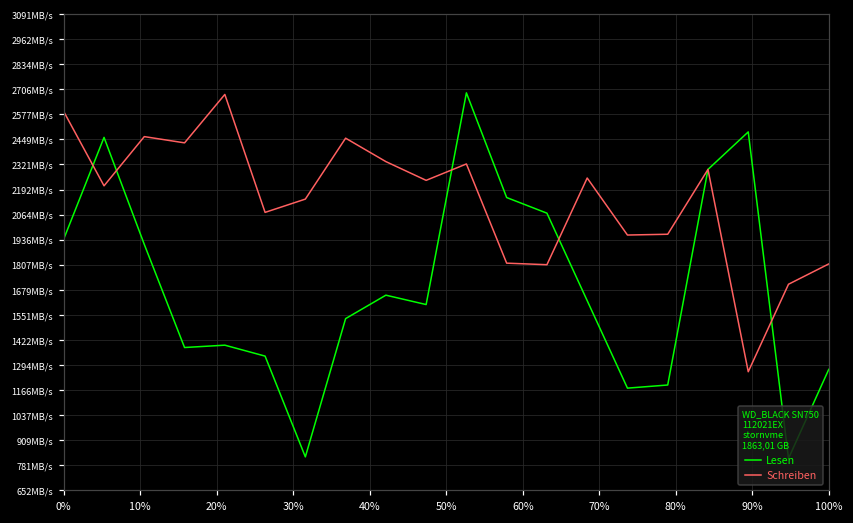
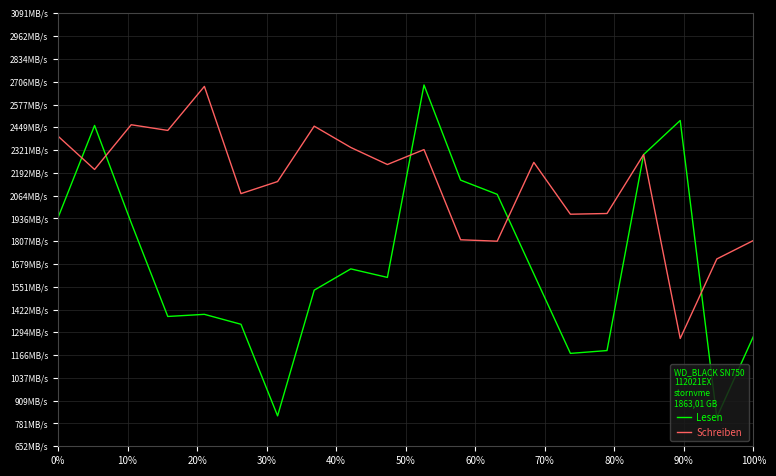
  {
    "Lesen": {
      "0%": "1940MB/s",
      "100%": "1270MB/s"
    },
    "Schreiben": {
-     "0%": "2590MB/s",
+     "0%": "2400MB/s",
      "100%": "1810MB/s"
    }
  }
